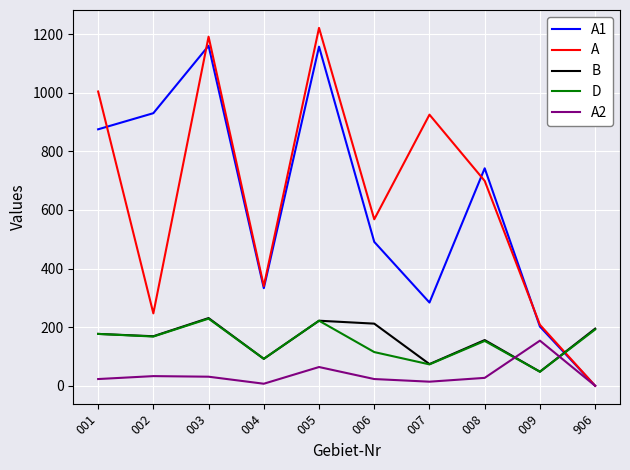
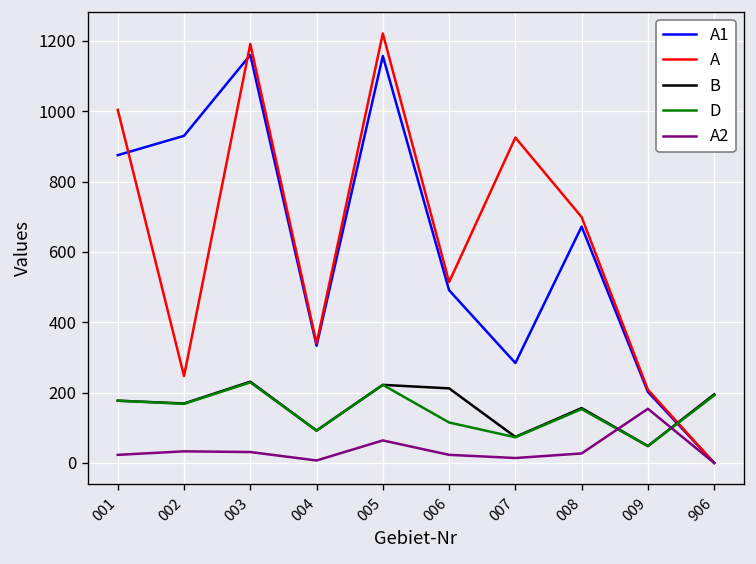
  {
    "A1": {
      "001": 880,
      "002": 930,
      "003": 1160,
      "005": 1160,
      "006": 490,
      "007": 280,
-     "008": 740
+     "008": 670
    },
    "A": {
      "001": 1000,
      "002": 250,
      "003": 1190,
      "005": 1220,
-     "006": 570,
+     "006": 510,
      "007": 930,
      "008": 700
    },
    "B": {
      "006": 210
    },
    "D": {
      "006": 120
    },
    "A2": {
      "001": 20,
      "002": 30,
      "003": 30,
      "004": 10,
      "005": 60,
      "006": 20,
      "007": 10,
      "008": 30,
      "009": 150
    }
  }
